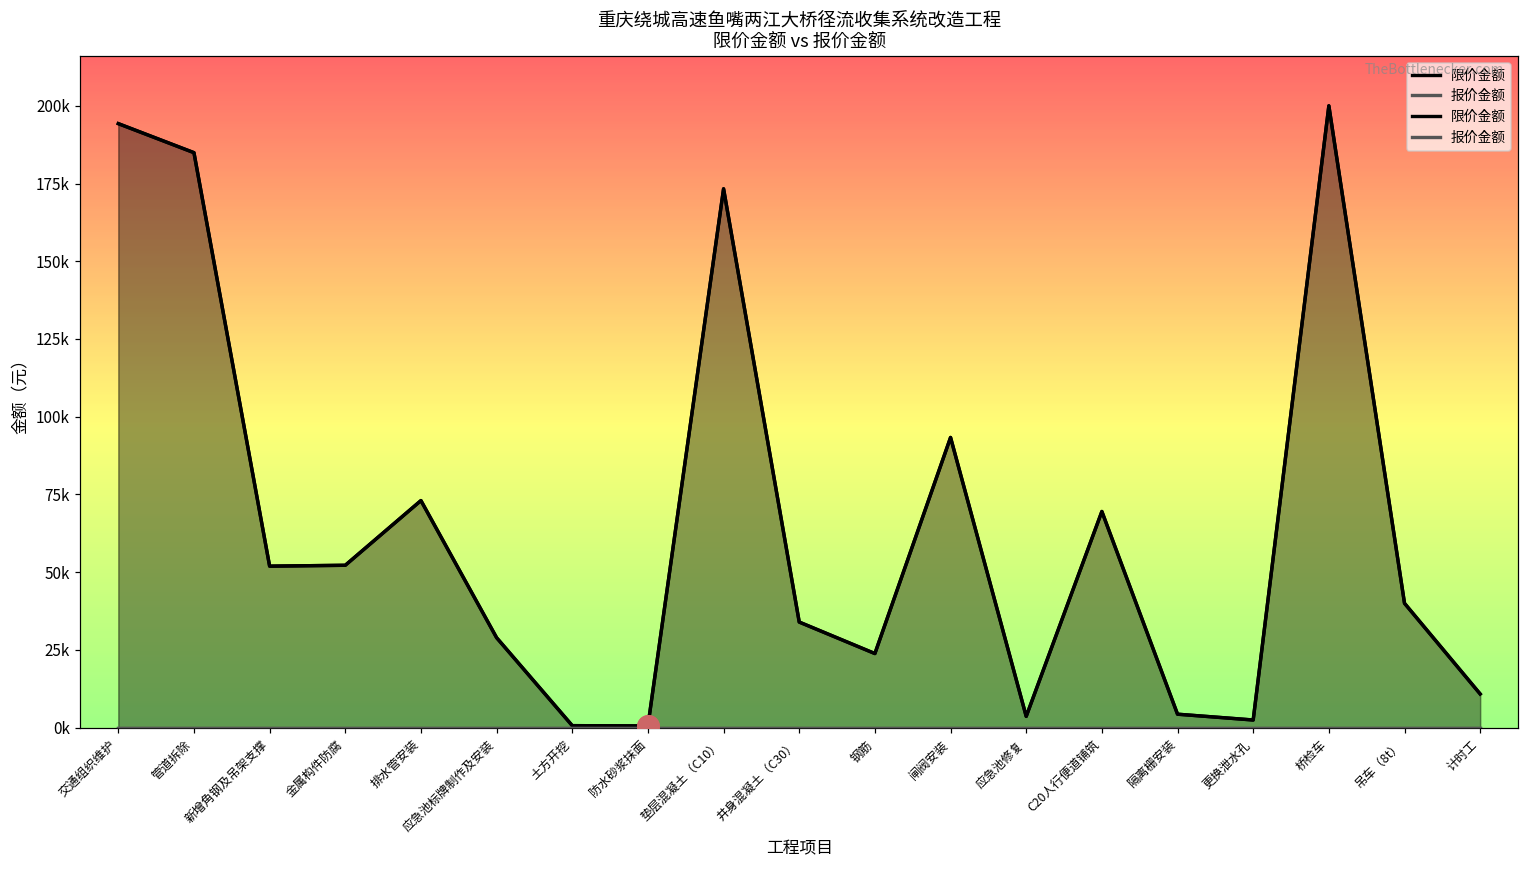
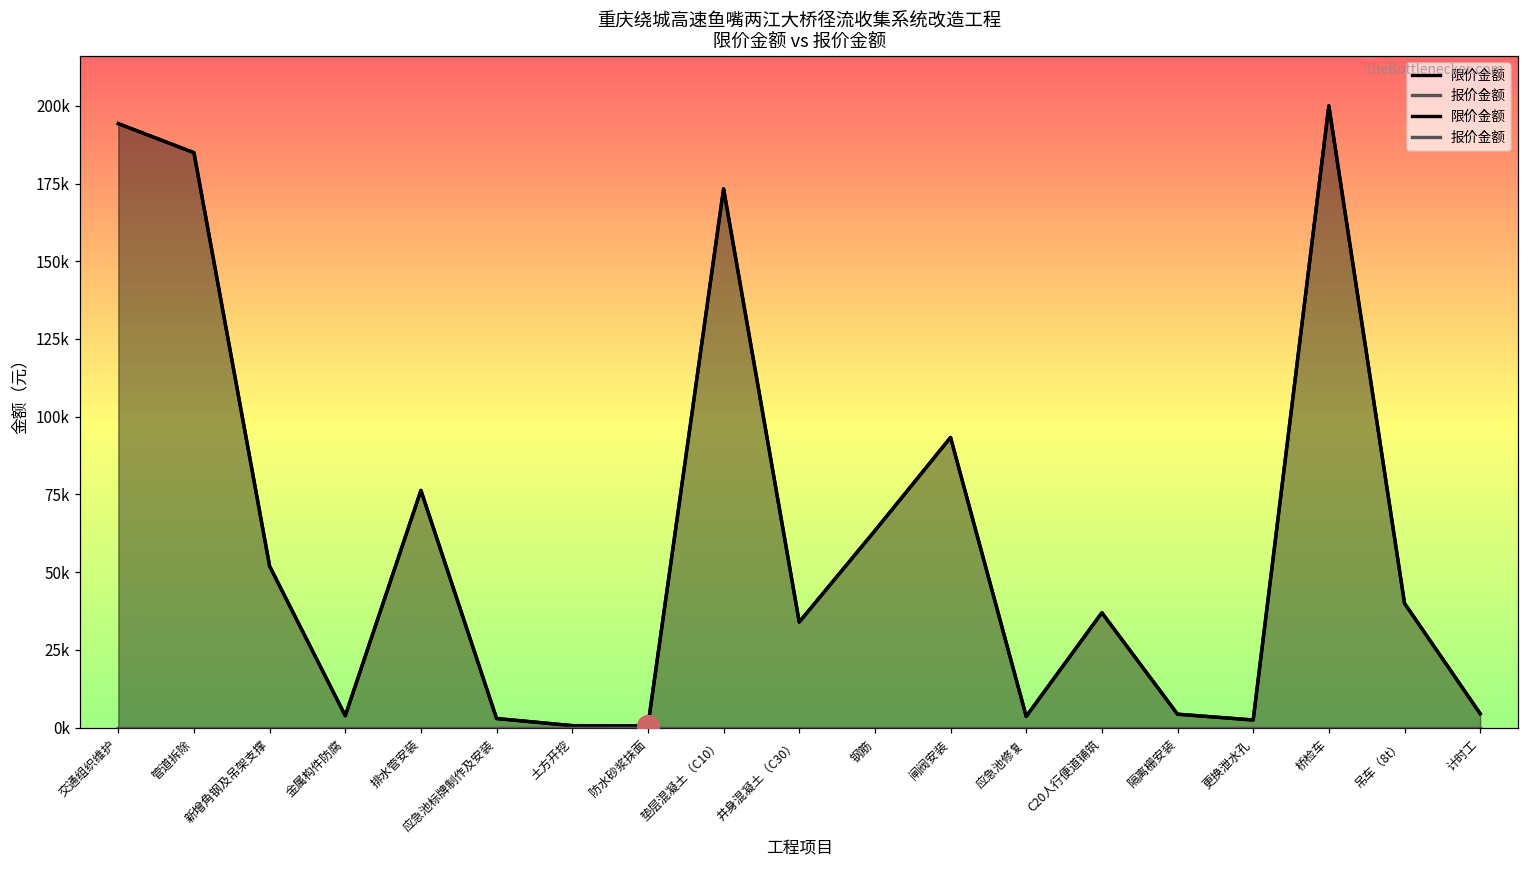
  {
    "限价金额": {
      "交通组织维护": 194000,
      "管道拆除": 185000,
      "新增角钢及吊架支撑": 52000,
-     "金属构件防腐": 52000,
-     "排水管安装": 73000,
-     "应急池标牌制作及安装": 29000,
+     "金属构件防腐": 4000,
+     "排水管安装": 76000,
+     "应急池标牌制作及安装": 3000,
      "垫层混凝土（C10）": 173000,
      "井身混凝土（C30）": 34000,
-     "钢筋": 24000,
+     "钢筋": 63000,
      "闸阀安装": 93000,
      "应急池修复": 4000,
-     "C20人行便道铺筑": 70000,
+     "C20人行便道铺筑": 37000,
      "隔离栅安装": 4000,
      "更换泄水孔": 2000,
      "桥检车": 200000,
      "吊车（8t）": 40000,
-     "计时工": 11000
+     "计时工": 5000
    },
    "报价金额": {
      "交通组织维护": 0,
      "管道拆除": 0,
      "新增角钢及吊架支撑": 0,
      "金属构件防腐": 0,
      "排水管安装": 0,
      "应急池标牌制作及安装": 0,
      "垫层混凝土（C10）": 0,
      "井身混凝土（C30）": 0,
      "钢筋": 0,
      "闸阀安装": 0,
      "应急池修复": 0,
      "C20人行便道铺筑": 0,
      "隔离栅安装": 0,
      "更换泄水孔": 0,
      "桥检车": 0,
      "吊车（8t）": 0,
      "计时工": 0
    }
  }
